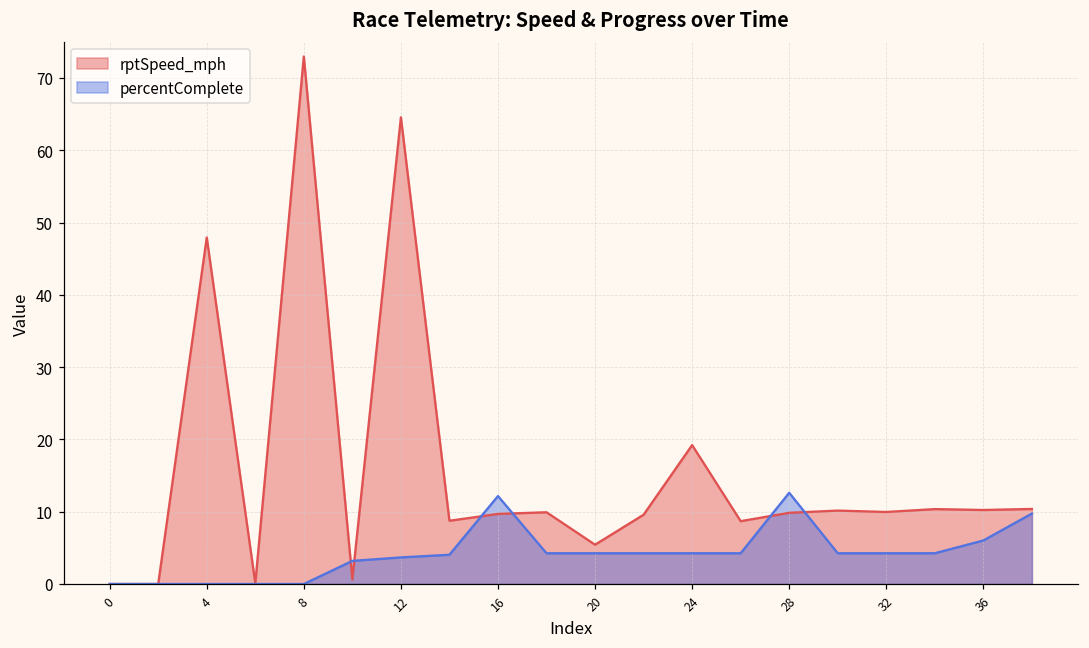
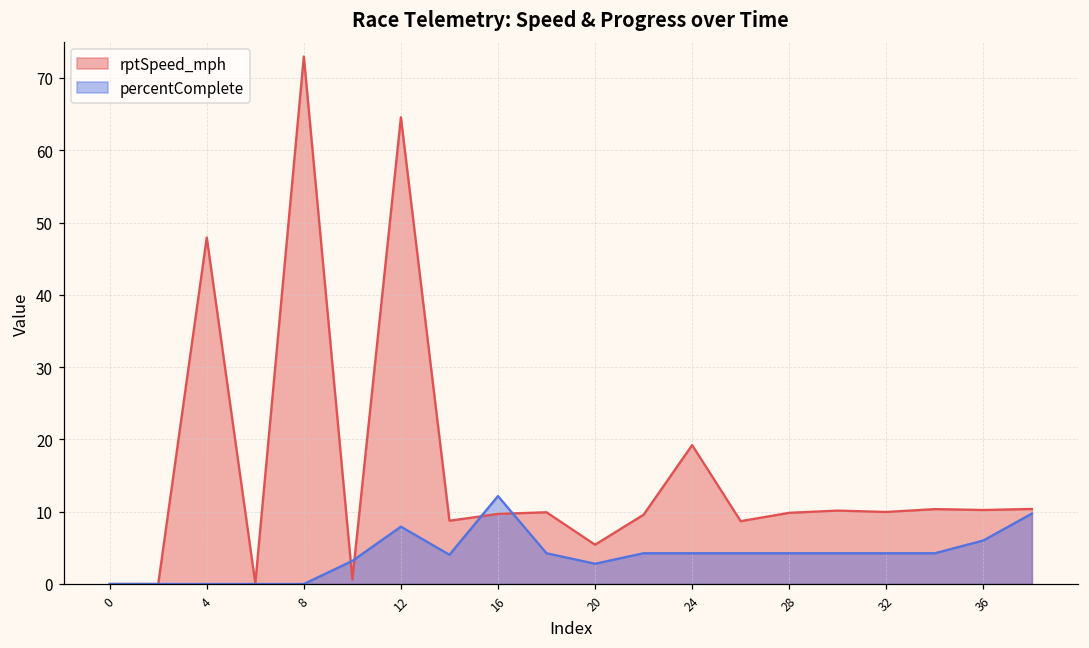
  {
    "rptSpeed_mph": {
      "4": 48,
      "8": 73,
      "12": 65,
      "16": 10,
      "20": 5,
      "24": 19,
      "28": 10,
      "32": 10,
      "36": 10
    },
    "percentComplete": {
      "4": 0,
      "8": 0,
-     "12": 4,
+     "12": 8,
      "16": 12,
-     "20": 4,
+     "20": 3,
      "24": 4,
-     "28": 13,
+     "28": 4,
      "32": 4,
      "36": 6
    }
  }
